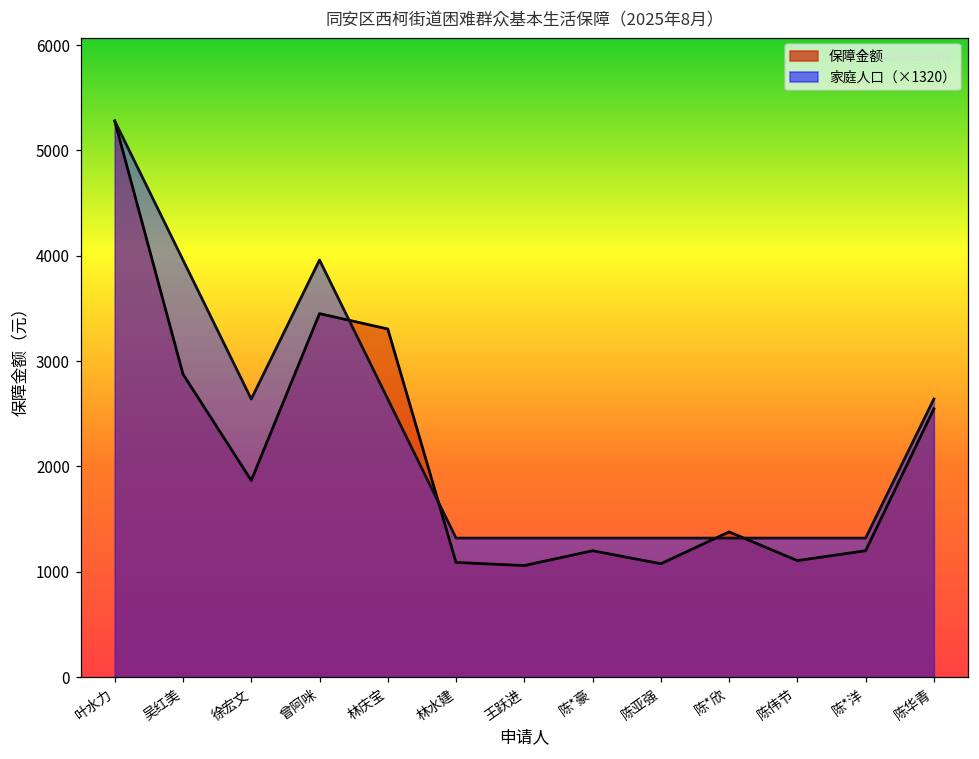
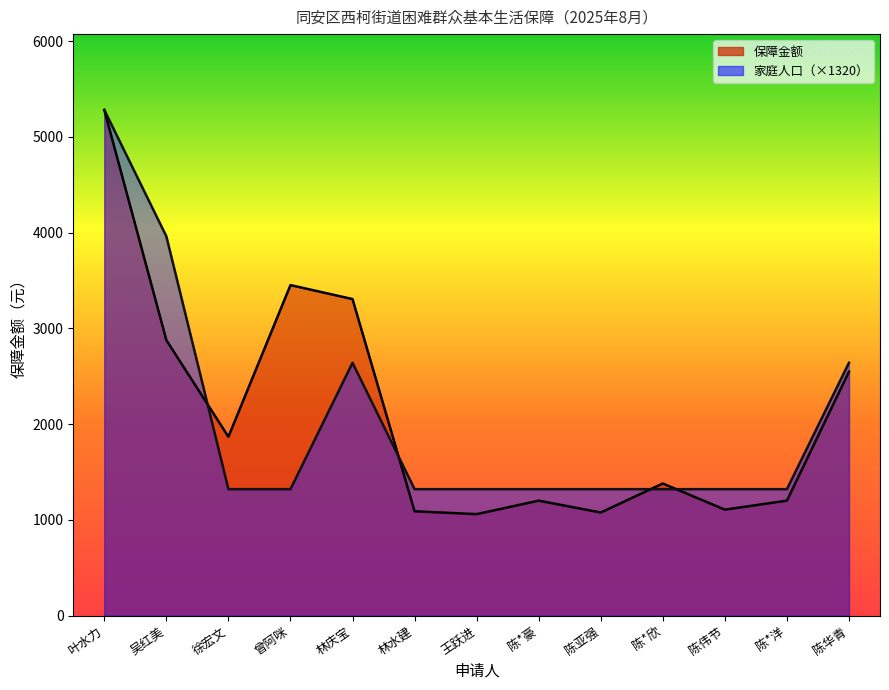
  {
    "保障金额": {
      "吴红美": 2900,
      "徐宏文": 1900,
      "曾阿咪": 3500,
      "林庆宝": 3300,
      "林水建": 1100,
      "王跃进": 1100,
      "陈*豪": 1200,
      "陈亚强": 1100,
      "陈*欣": 1400,
      "陈伟节": 1100,
      "陈*洋": 1200,
      "陈华青": 2500
    },
    "家庭人口（×1320）": {
      "吴红美": 4000,
-     "徐宏文": 2600,
-     "曾阿咪": 4000,
+     "徐宏文": 1300,
+     "曾阿咪": 1300,
      "林庆宝": 2600,
      "林水建": 1300,
      "王跃进": 1300,
      "陈*豪": 1300,
      "陈亚强": 1300,
      "陈*欣": 1300,
      "陈伟节": 1300,
      "陈*洋": 1300,
      "陈华青": 2600
    }
  }
